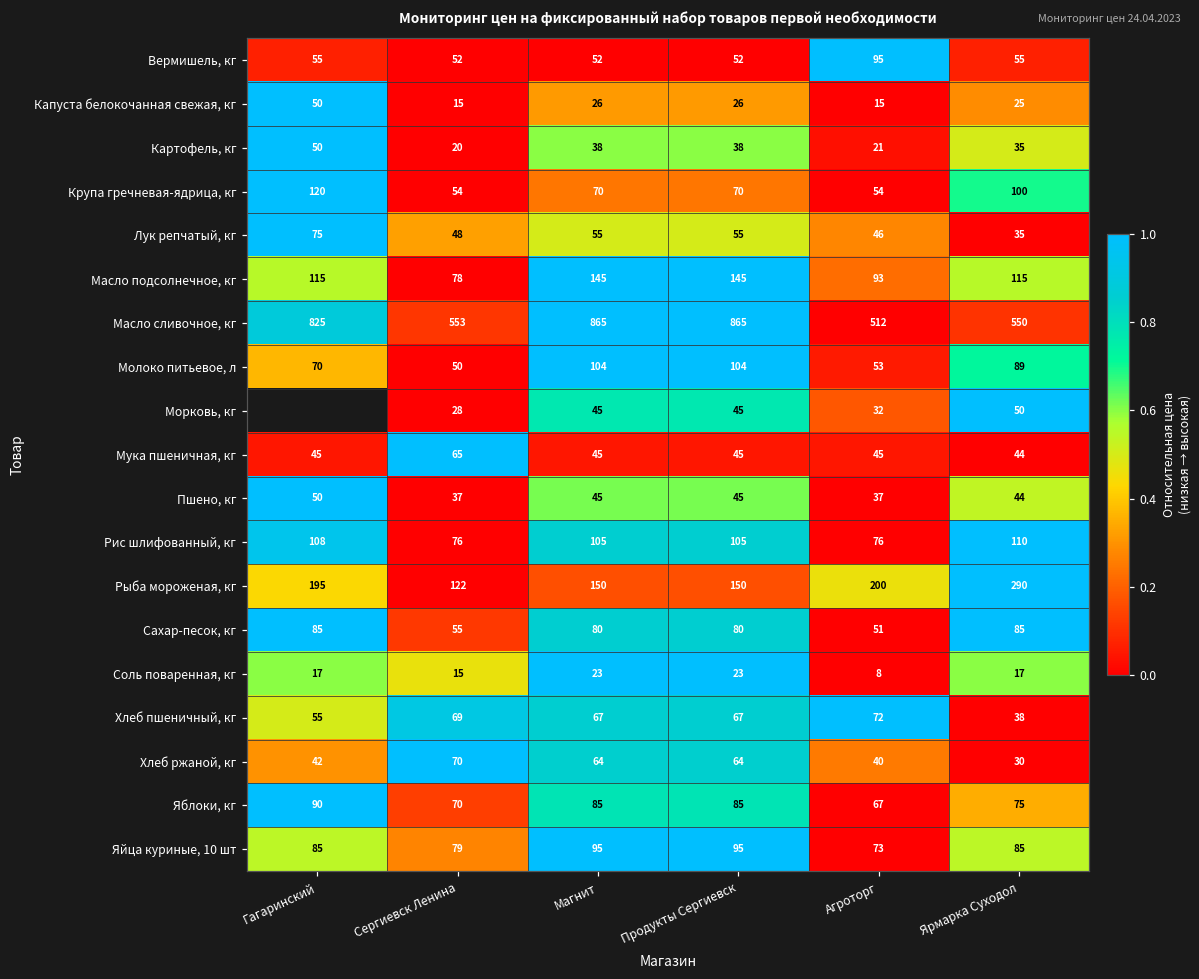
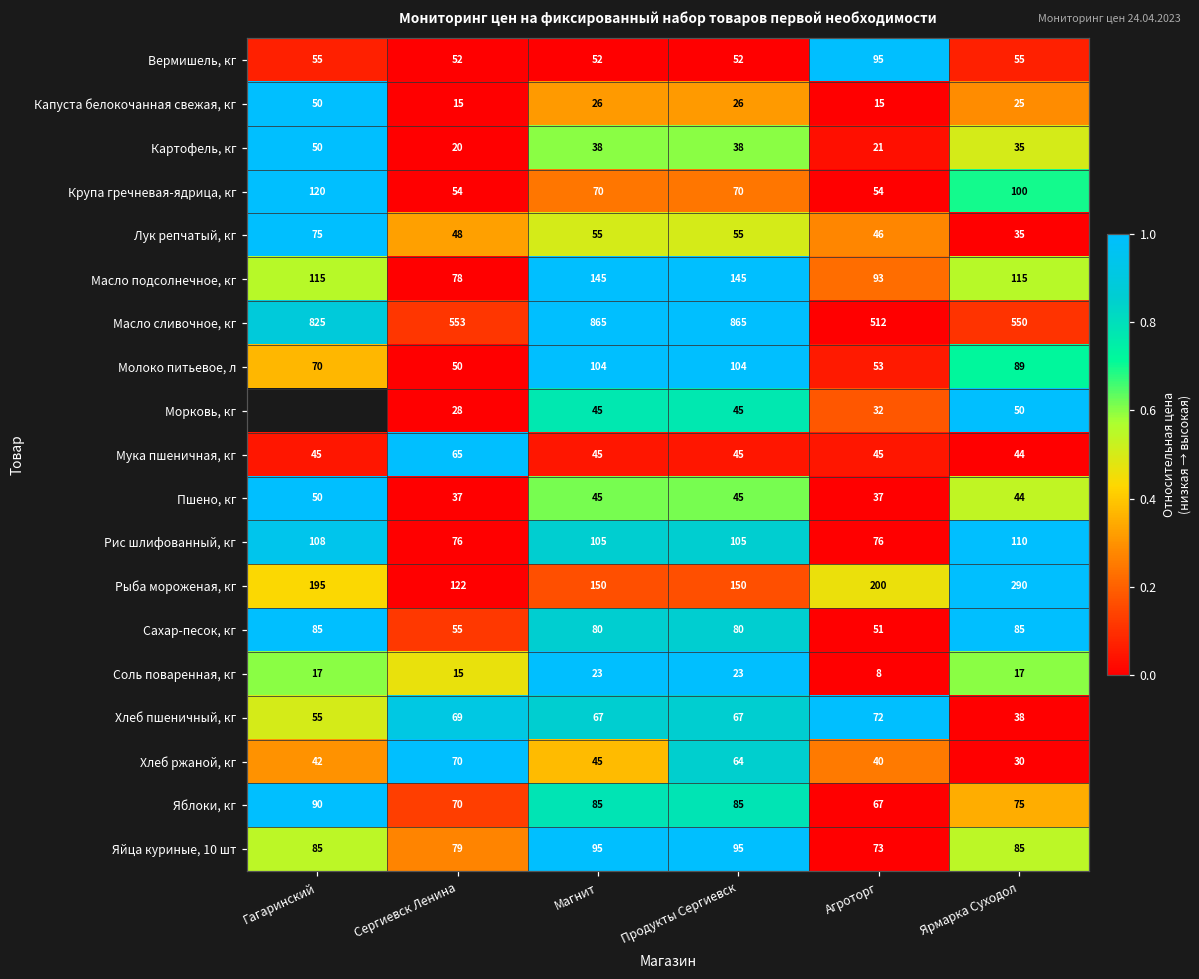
  {
    "Вермишель, кг": {
      "Гагаринский": 55,
      "Сергиевск Ленина": 52,
      "Магнит": 52,
      "Продукты Сергиевск": 52,
      "Агроторг": 95,
      "Ярмарка Суходол": 55
    },
    "Капуста белокочанная свежая, кг": {
      "Гагаринский": 50,
      "Сергиевск Ленина": 15,
      "Магнит": 26,
      "Продукты Сергиевск": 26,
      "Агроторг": 15,
      "Ярмарка Суходол": 25
    },
    "Картофель, кг": {
      "Гагаринский": 50,
      "Сергиевск Ленина": 20,
      "Магнит": 38,
      "Продукты Сергиевск": 38,
      "Агроторг": 21,
      "Ярмарка Суходол": 35
    },
    "Крупа гречневая-ядрица, кг": {
      "Гагаринский": 120,
      "Сергиевск Ленина": 54,
      "Магнит": 70,
      "Продукты Сергиевск": 70,
      "Агроторг": 54,
      "Ярмарка Суходол": 100
    },
    "Лук репчатый, кг": {
      "Гагаринский": 75,
      "Сергиевск Ленина": 48,
      "Магнит": 55,
      "Продукты Сергиевск": 55,
      "Агроторг": 46,
      "Ярмарка Суходол": 35
    },
    "Масло подсолнечное, кг": {
      "Гагаринский": 115,
      "Сергиевск Ленина": 78,
      "Магнит": 145,
      "Продукты Сергиевск": 145,
      "Агроторг": 93,
      "Ярмарка Суходол": 115
    },
    "Масло сливочное, кг": {
      "Гагаринский": 825,
      "Сергиевск Ленина": 553,
      "Магнит": 865,
      "Продукты Сергиевск": 865,
      "Агроторг": 512,
      "Ярмарка Суходол": 550
    },
    "Молоко питьевое, л": {
      "Гагаринский": 70,
      "Сергиевск Ленина": 50,
      "Магнит": 104,
      "Продукты Сергиевск": 104,
      "Агроторг": 53,
      "Ярмарка Суходол": 89
    },
    "Морковь, кг": {
      "Сергиевск Ленина": 28,
      "Магнит": 45,
      "Продукты Сергиевск": 45,
      "Агроторг": 32,
      "Ярмарка Суходол": 50
    },
    "Мука пшеничная, кг": {
      "Гагаринский": 45,
      "Сергиевск Ленина": 65,
      "Магнит": 45,
      "Продукты Сергиевск": 45,
      "Агроторг": 45,
      "Ярмарка Суходол": 44
    },
    "Пшено, кг": {
      "Гагаринский": 50,
      "Сергиевск Ленина": 37,
      "Магнит": 45,
      "Продукты Сергиевск": 45,
      "Агроторг": 37,
      "Ярмарка Суходол": 44
    },
    "Рис шлифованный, кг": {
      "Гагаринский": 108,
      "Сергиевск Ленина": 76,
      "Магнит": 105,
      "Продукты Сергиевск": 105,
      "Агроторг": 76,
      "Ярмарка Суходол": 110
    },
    "Рыба мороженая, кг": {
      "Гагаринский": 195,
      "Сергиевск Ленина": 122,
      "Магнит": 150,
      "Продукты Сергиевск": 150,
      "Агроторг": 200,
      "Ярмарка Суходол": 290
    },
    "Сахар-песок, кг": {
      "Гагаринский": 85,
      "Сергиевск Ленина": 55,
      "Магнит": 80,
      "Продукты Сергиевск": 80,
      "Агроторг": 51,
      "Ярмарка Суходол": 85
    },
    "Соль поваренная, кг": {
      "Гагаринский": 17,
      "Сергиевск Ленина": 15,
      "Магнит": 23,
      "Продукты Сергиевск": 23,
      "Агроторг": 8,
      "Ярмарка Суходол": 17
    },
    "Хлеб пшеничный, кг": {
      "Гагаринский": 55,
      "Сергиевск Ленина": 69,
      "Магнит": 67,
      "Продукты Сергиевск": 67,
      "Агроторг": 72,
      "Ярмарка Суходол": 38
    },
    "Хлеб ржаной, кг": {
      "Гагаринский": 42,
      "Сергиевск Ленина": 70,
-     "Магнит": 64,
+     "Магнит": 45,
      "Продукты Сергиевск": 64,
      "Агроторг": 40,
      "Ярмарка Суходол": 30
    },
    "Яблоки, кг": {
      "Гагаринский": 90,
      "Сергиевск Ленина": 70,
      "Магнит": 85,
      "Продукты Сергиевск": 85,
      "Агроторг": 67,
      "Ярмарка Суходол": 75
    },
    "Яйца куриные, 10 шт": {
      "Гагаринский": 85,
      "Сергиевск Ленина": 79,
      "Магнит": 95,
      "Продукты Сергиевск": 95,
      "Агроторг": 73,
      "Ярмарка Суходол": 85
    }
  }
